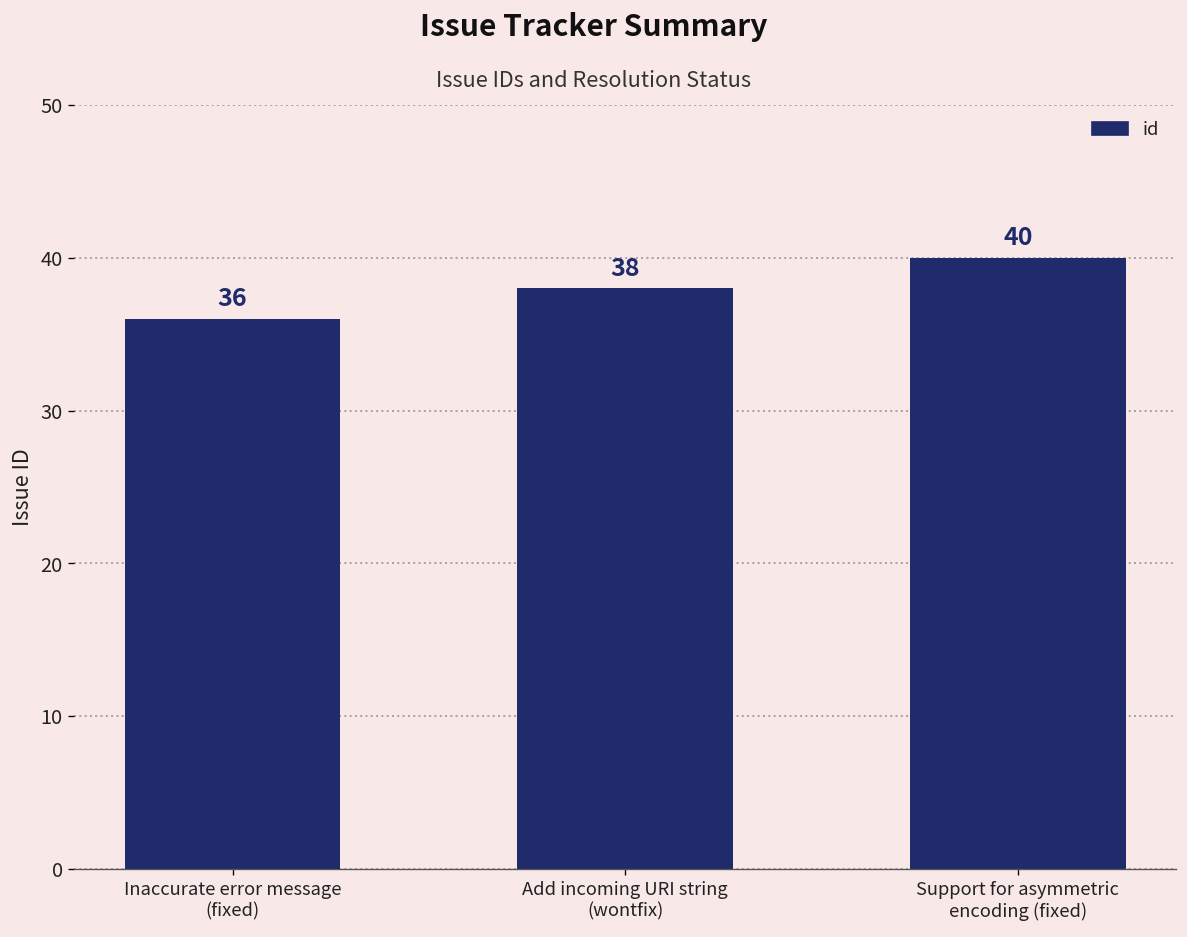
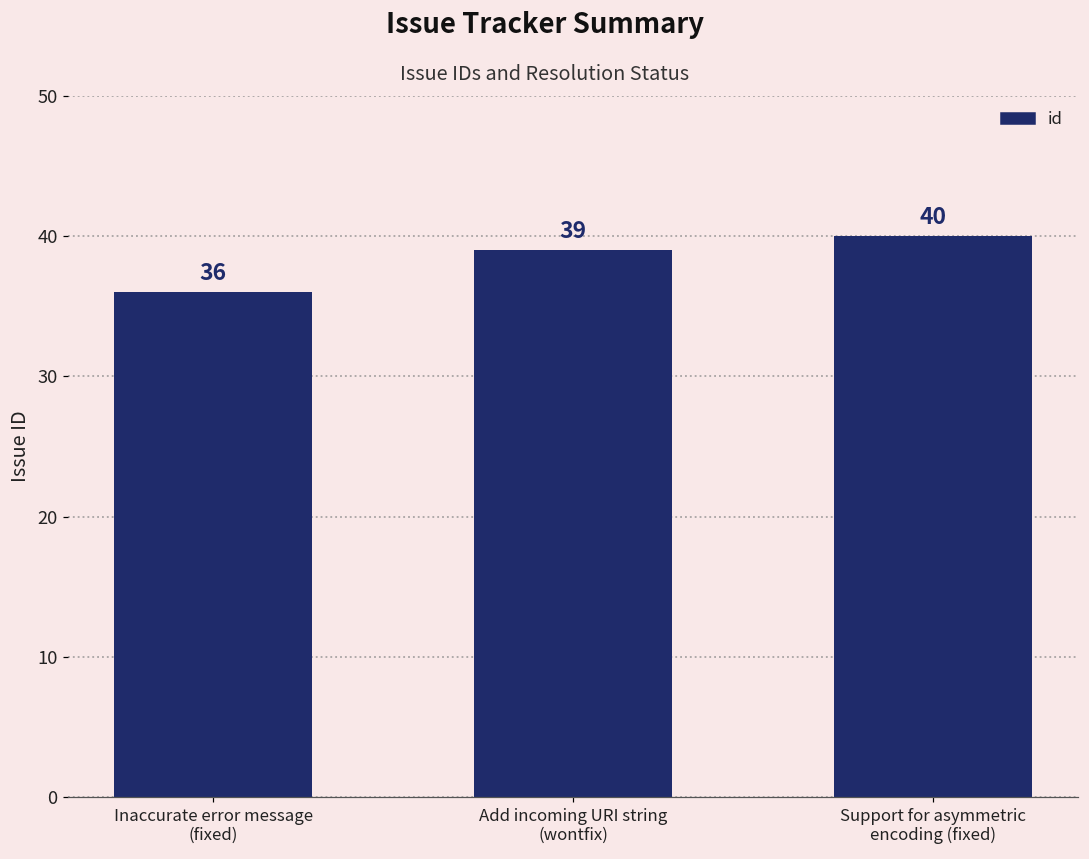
  {
    "Inaccurate error message (fixed)": 36,
-   "Add incoming URI string (wontfix)": 38,
+   "Add incoming URI string (wontfix)": 39,
    "Support for asymmetric encoding (fixed)": 40
  }
